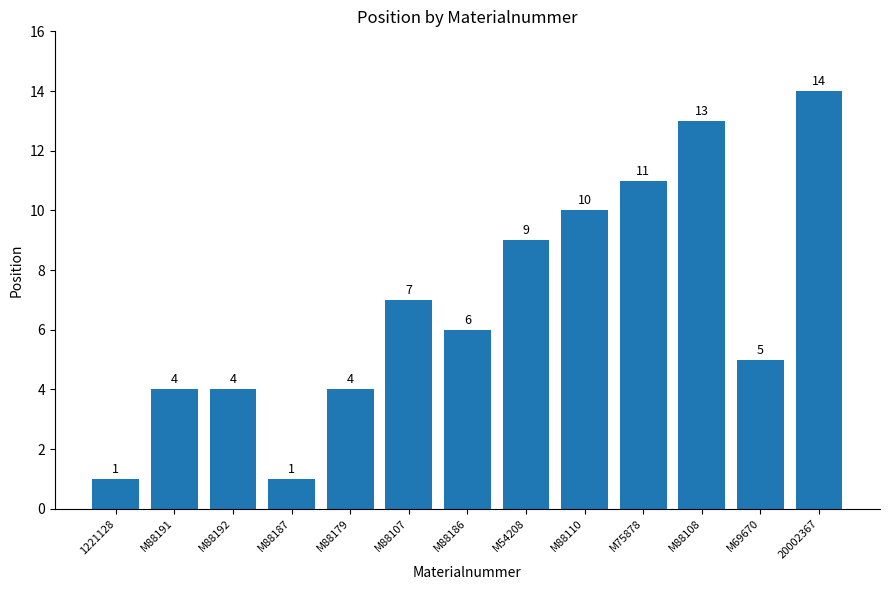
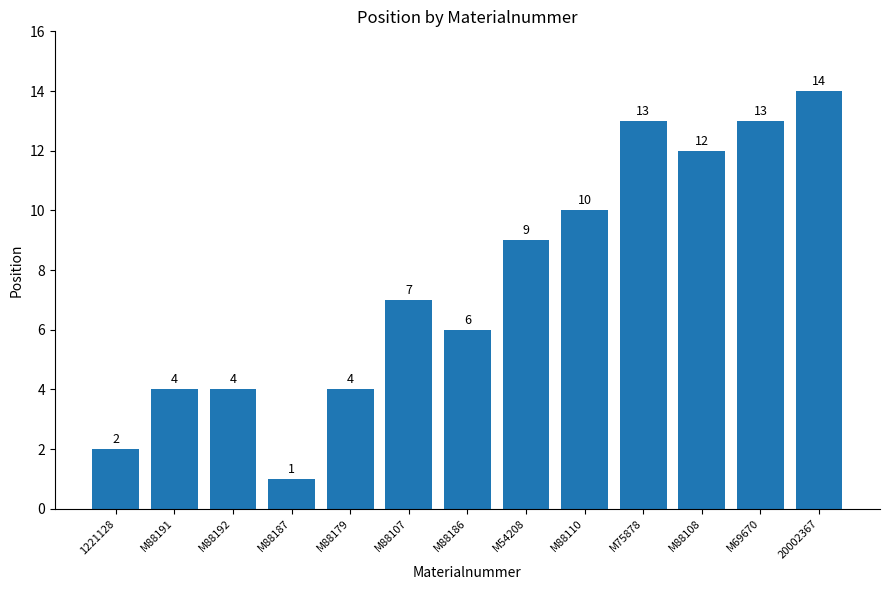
  {
-   "1221128": 1,
+   "1221128": 2,
    "M88191": 4,
    "M88192": 4,
    "M88187": 1,
    "M88179": 4,
    "M88107": 7,
    "M88186": 6,
    "M54208": 9,
    "M88110": 10,
-   "M75878": 11,
-   "M88108": 13,
-   "M69670": 5,
+   "M75878": 13,
+   "M88108": 12,
+   "M69670": 13,
    "20002367": 14
  }
